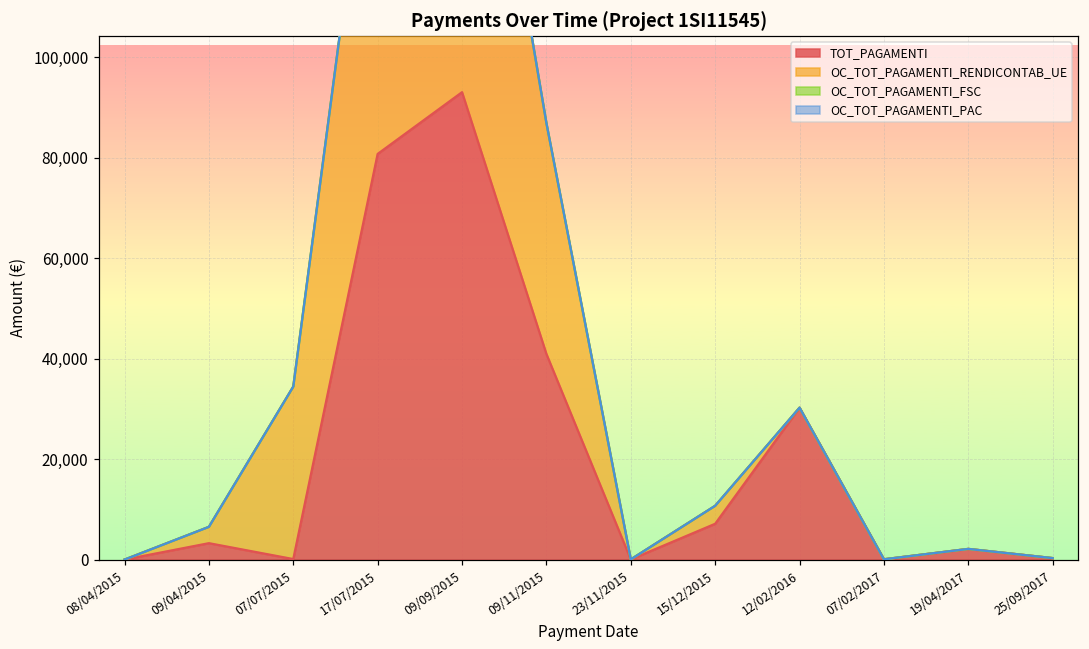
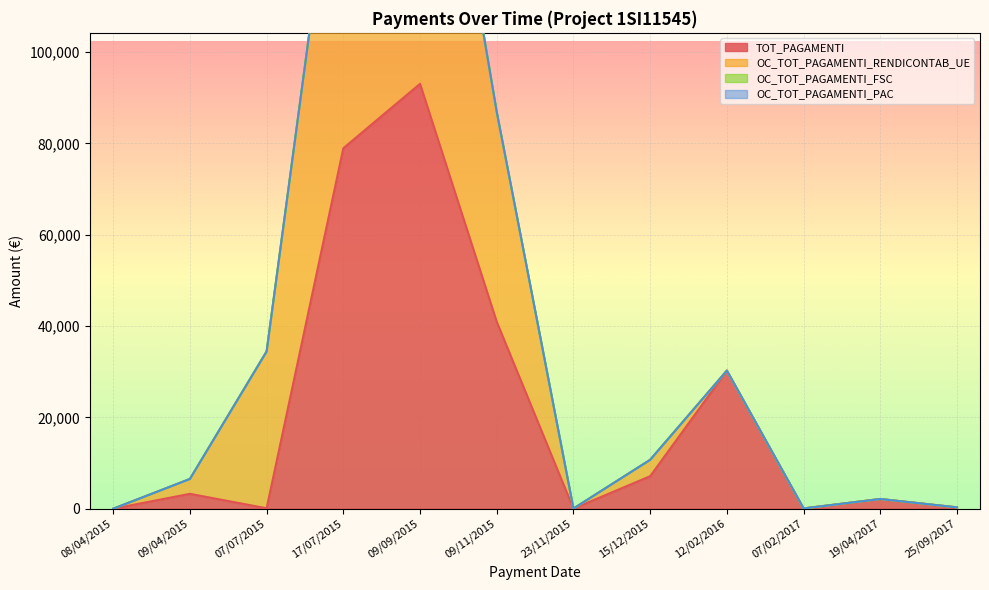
  {
    "TOT_PAGAMENTI": {
      "09/04/2015": "3,000",
      "07/07/2015": "0",
-     "17/07/2015": "81,000",
+     "17/07/2015": "79,000",
      "09/09/2015": "93,000",
      "09/11/2015": "41,000",
      "15/12/2015": "7,000"
    }
  }
